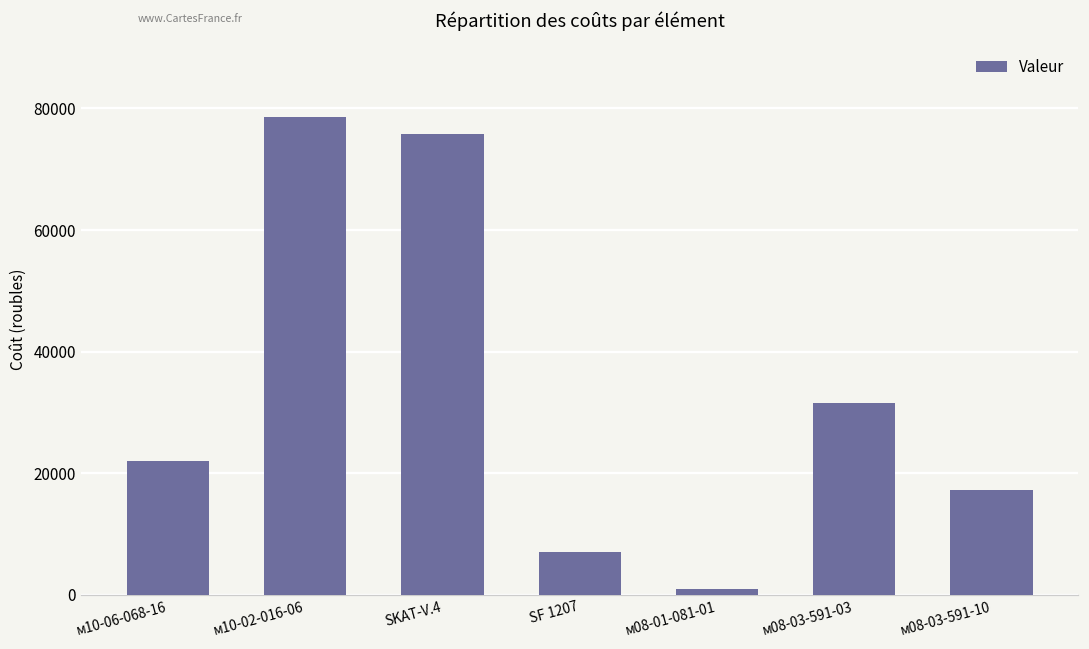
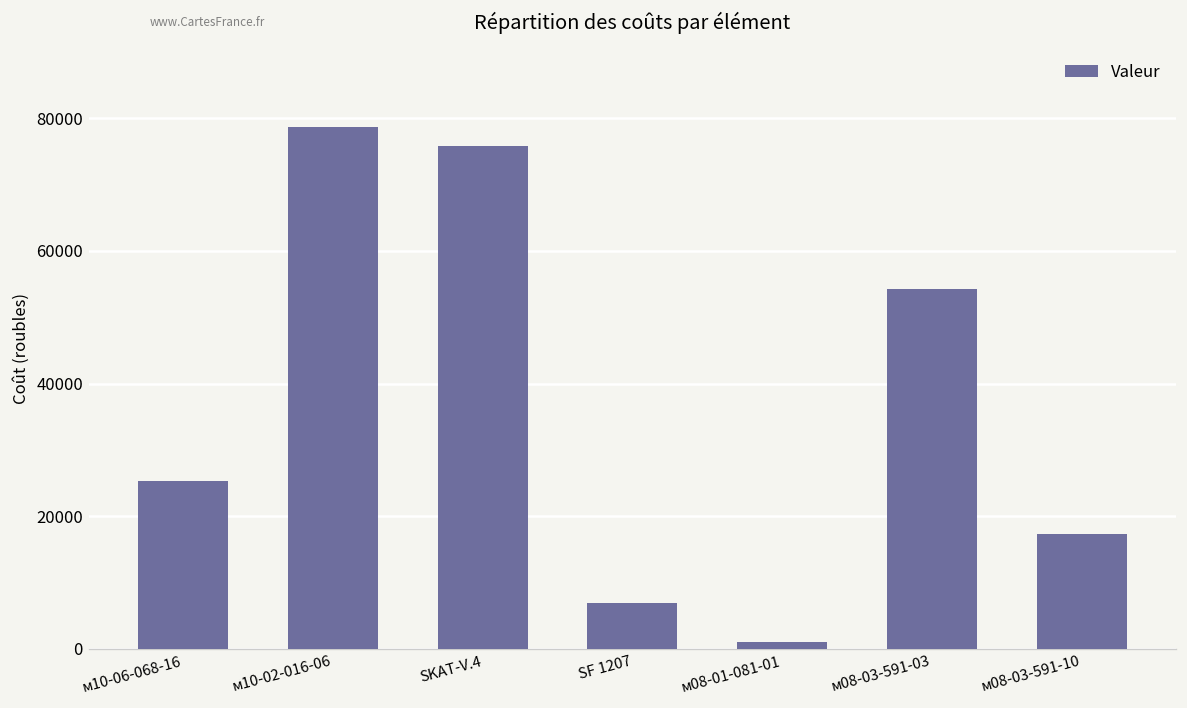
  {
-   "м10-06-068-16": 22000,
+   "м10-06-068-16": 25000,
    "м10-02-016-06": 79000,
    "SKAT-V.4": 76000,
    "SF 1207": 7000,
    "м08-01-081-01": 1000,
-   "м08-03-591-03": 32000,
+   "м08-03-591-03": 54000,
    "м08-03-591-10": 17000
  }
